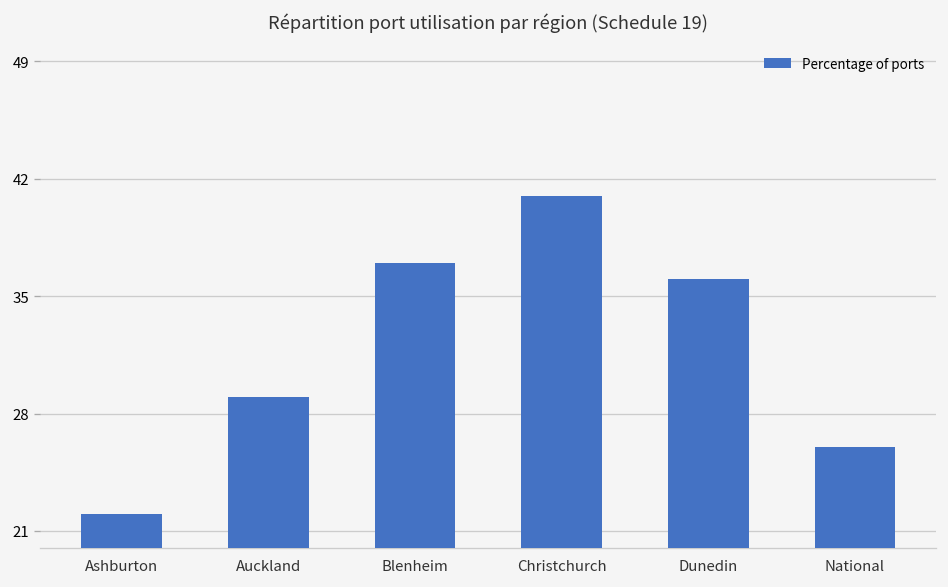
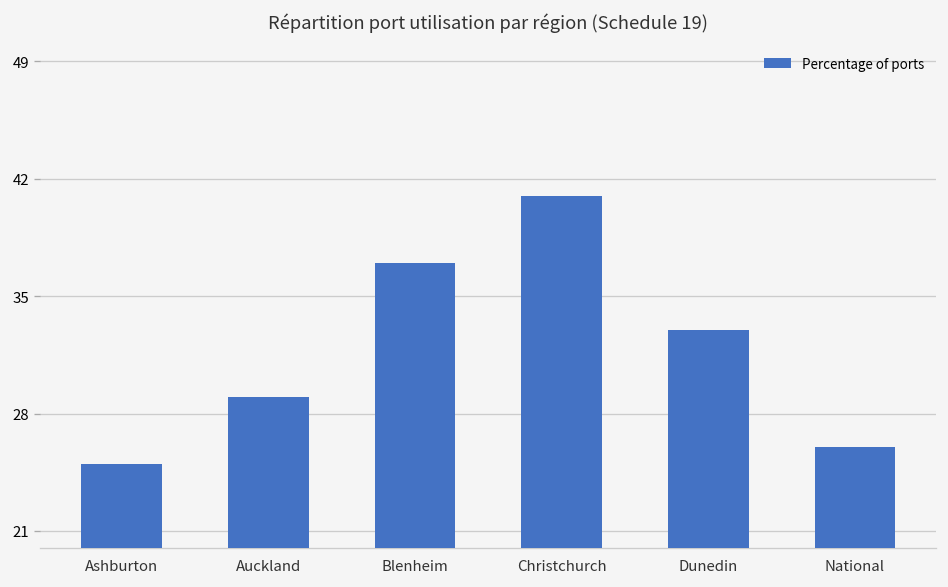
  {
-   "Ashburton": 22,
+   "Ashburton": 25,
    "Auckland": 29,
    "Blenheim": 37,
    "Christchurch": 41,
-   "Dunedin": 36,
+   "Dunedin": 33,
    "National": 26
  }
